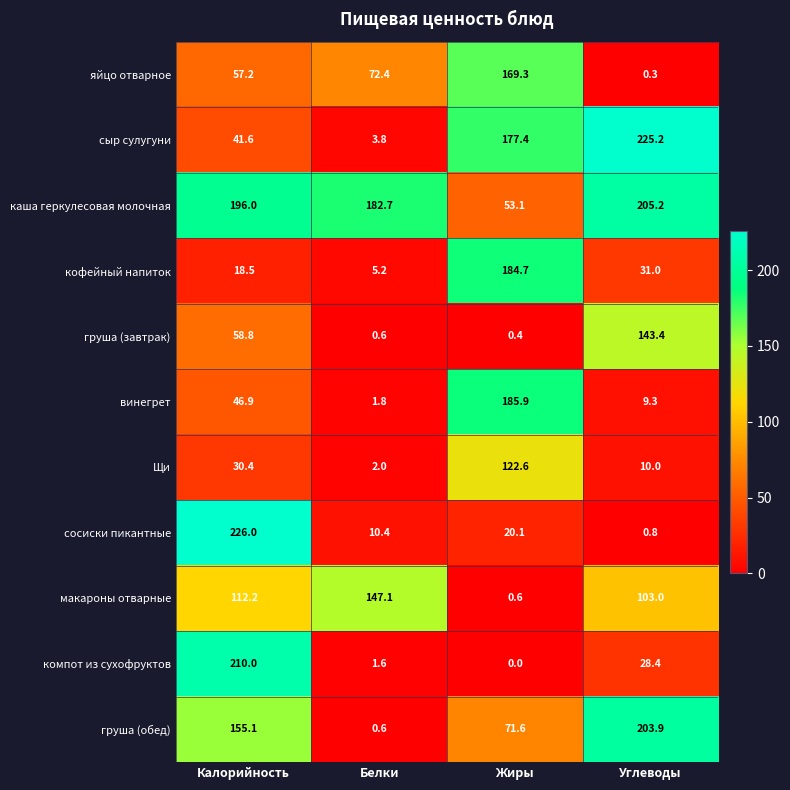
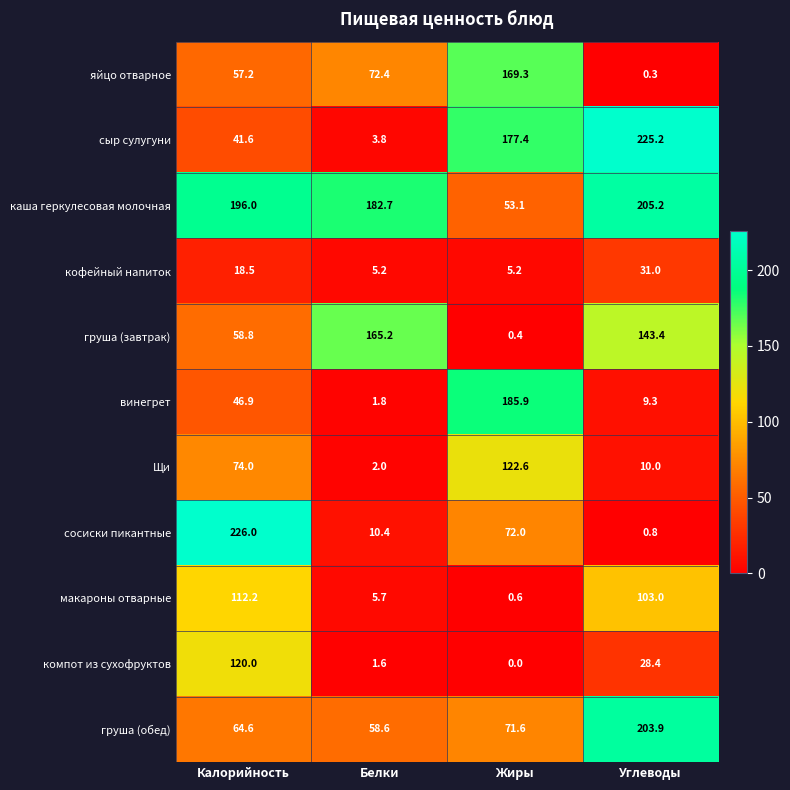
  {
    "яйцо отварное": {
      "Калорийность": 57.2,
      "Белки": 72.4,
      "Жиры": 169.3,
      "Углеводы": 0.3
    },
    "сыр сулугуни": {
      "Калорийность": 41.6,
      "Белки": 3.8,
      "Жиры": 177.4,
      "Углеводы": 225.2
    },
    "каша геркулесовая молочная": {
      "Калорийность": 196.0,
      "Белки": 182.7,
      "Жиры": 53.1,
      "Углеводы": 205.2
    },
    "кофейный напиток": {
      "Калорийность": 18.5,
      "Белки": 5.2,
-     "Жиры": 184.7,
+     "Жиры": 5.2,
      "Углеводы": 31.0
    },
    "груша (завтрак)": {
      "Калорийность": 58.8,
-     "Белки": 0.6,
+     "Белки": 165.2,
      "Жиры": 0.4,
      "Углеводы": 143.4
    },
    "винегрет": {
      "Калорийность": 46.9,
      "Белки": 1.8,
      "Жиры": 185.9,
      "Углеводы": 9.3
    },
    "Щи": {
-     "Калорийность": 30.4,
+     "Калорийность": 74.0,
      "Белки": 2.0,
      "Жиры": 122.6,
      "Углеводы": 10.0
    },
    "сосиски пикантные": {
      "Калорийность": 226.0,
      "Белки": 10.4,
-     "Жиры": 20.1,
+     "Жиры": 72.0,
      "Углеводы": 0.8
    },
    "макароны отварные": {
      "Калорийность": 112.2,
-     "Белки": 147.1,
+     "Белки": 5.7,
      "Жиры": 0.6,
      "Углеводы": 103.0
    },
    "компот из сухофруктов": {
-     "Калорийность": 210.0,
+     "Калорийность": 120.0,
      "Белки": 1.6,
      "Жиры": 0.0,
      "Углеводы": 28.4
    },
    "груша (обед)": {
-     "Калорийность": 155.1,
-     "Белки": 0.6,
+     "Калорийность": 64.6,
+     "Белки": 58.6,
      "Жиры": 71.6,
      "Углеводы": 203.9
    }
  }
